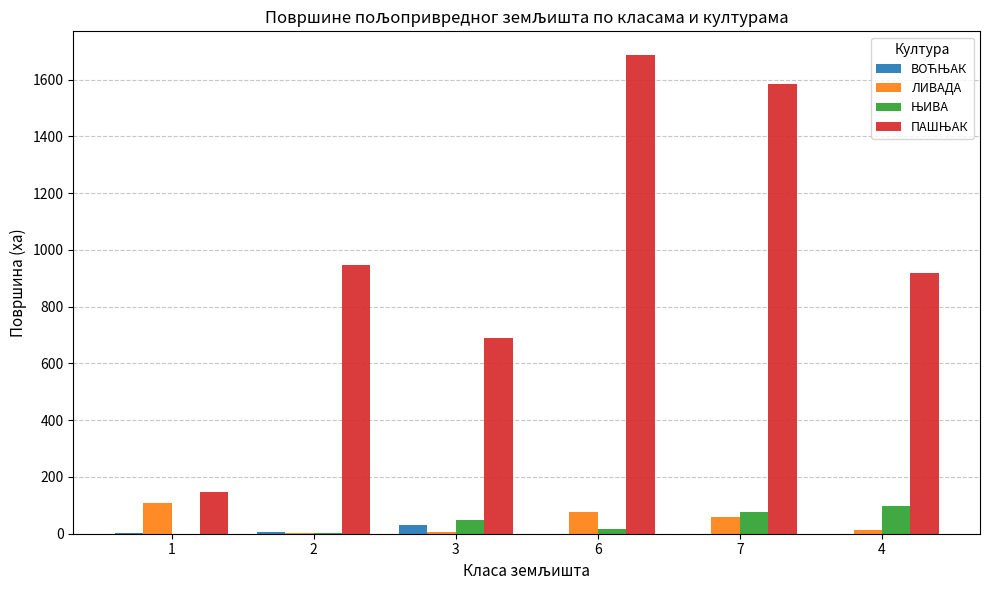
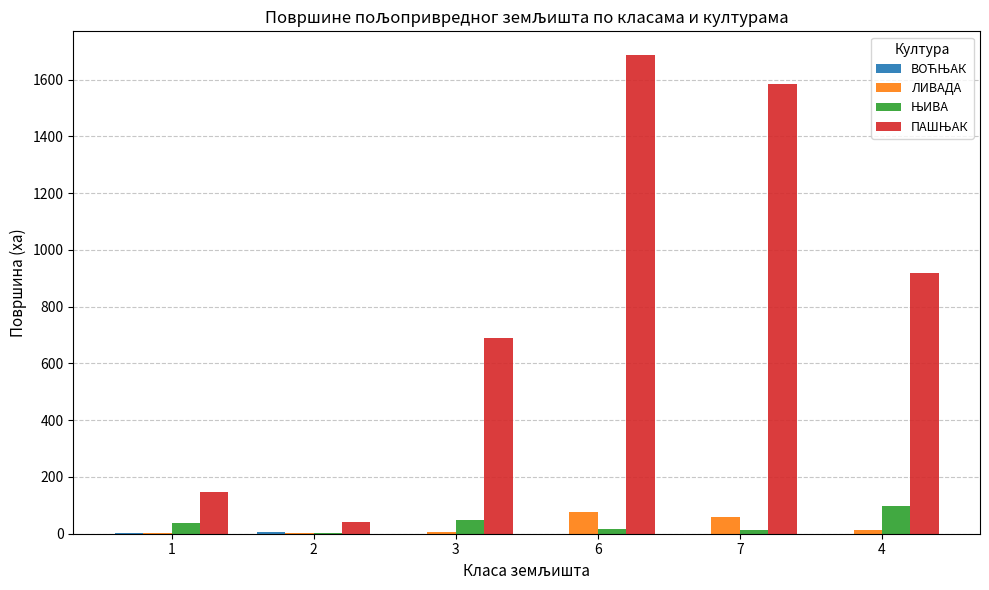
  {
    "ВОЋЊАК": {
-     "3": 30
+     "3": 0
    },
    "ЛИВАДА": {
-     "1": 110,
+     "1": 0,
      "6": 70,
      "7": 60,
      "4": 10
    },
    "ЊИВА": {
-     "1": 0,
+     "1": 40,
      "3": 50,
      "6": 20,
-     "7": 80,
+     "7": 10,
      "4": 100
    },
    "ПАШЊАК": {
      "1": 150,
-     "2": 950,
+     "2": 40,
      "3": 690,
      "6": 1690,
      "7": 1580,
      "4": 920
    }
  }
